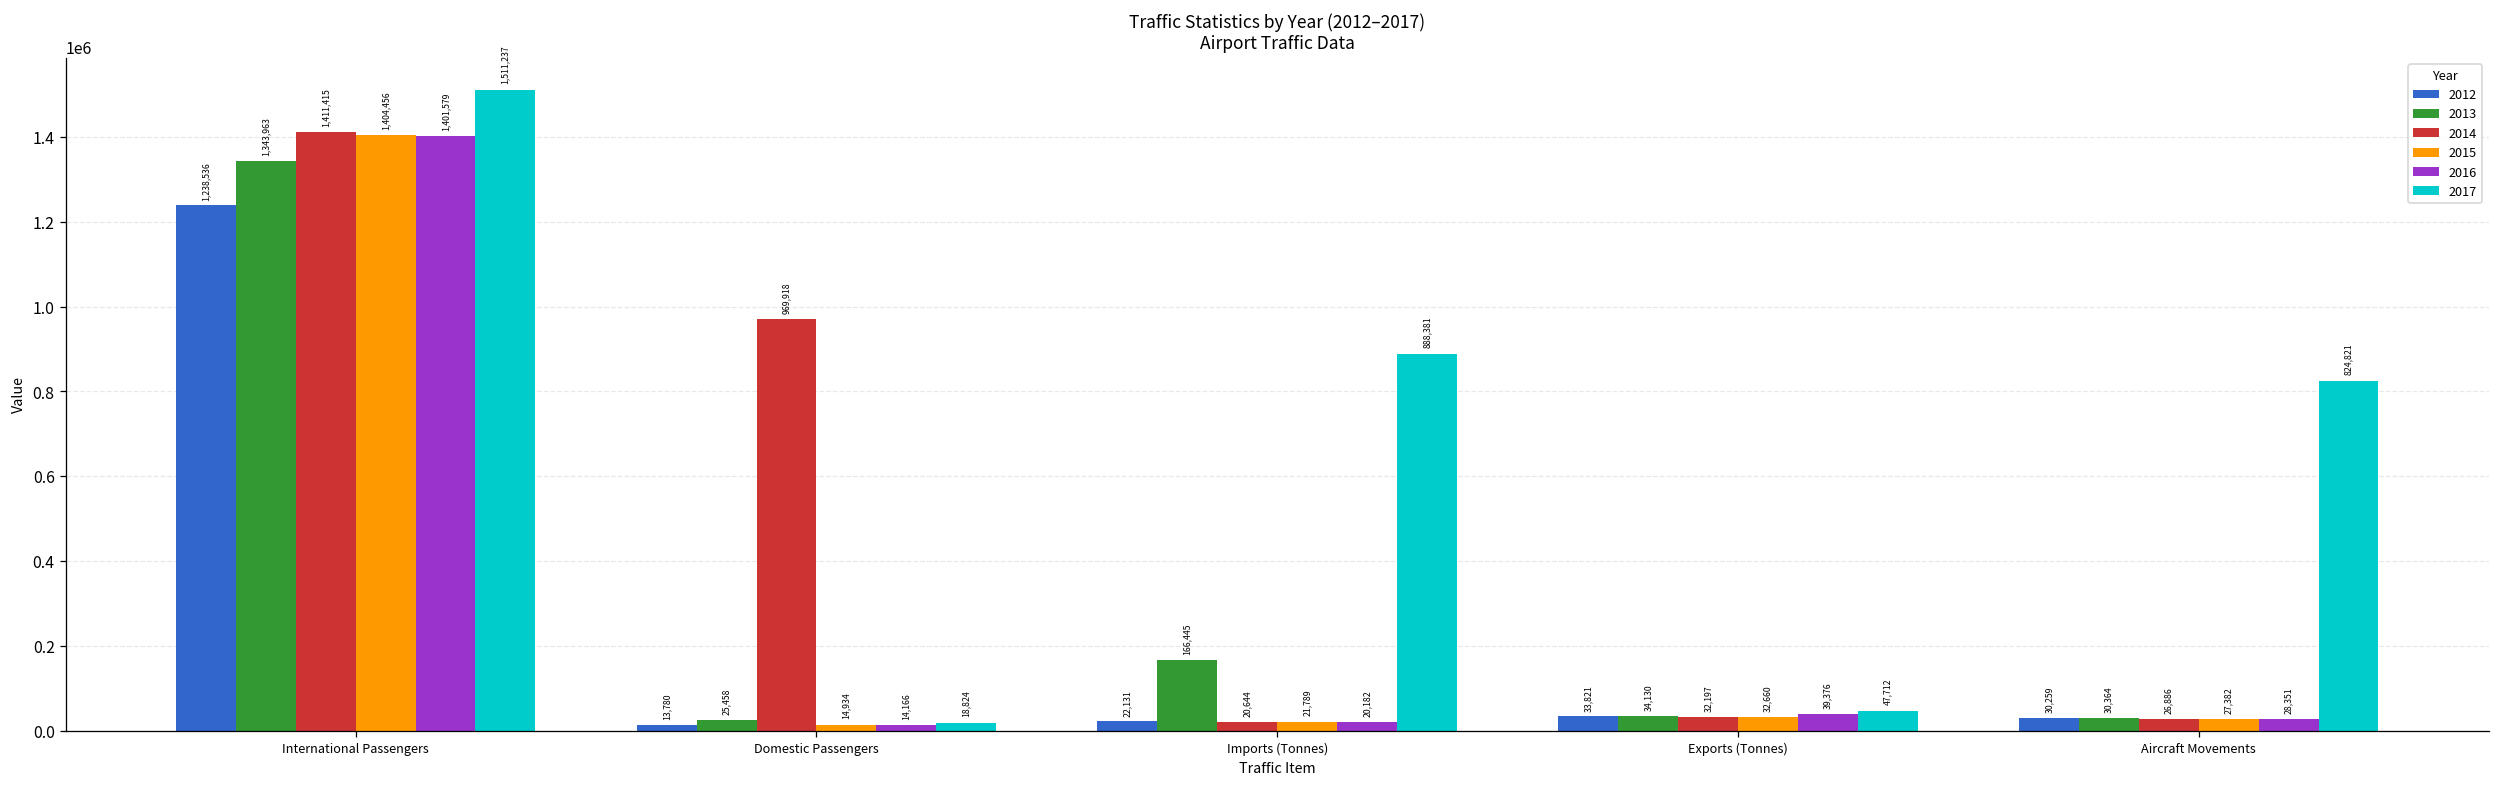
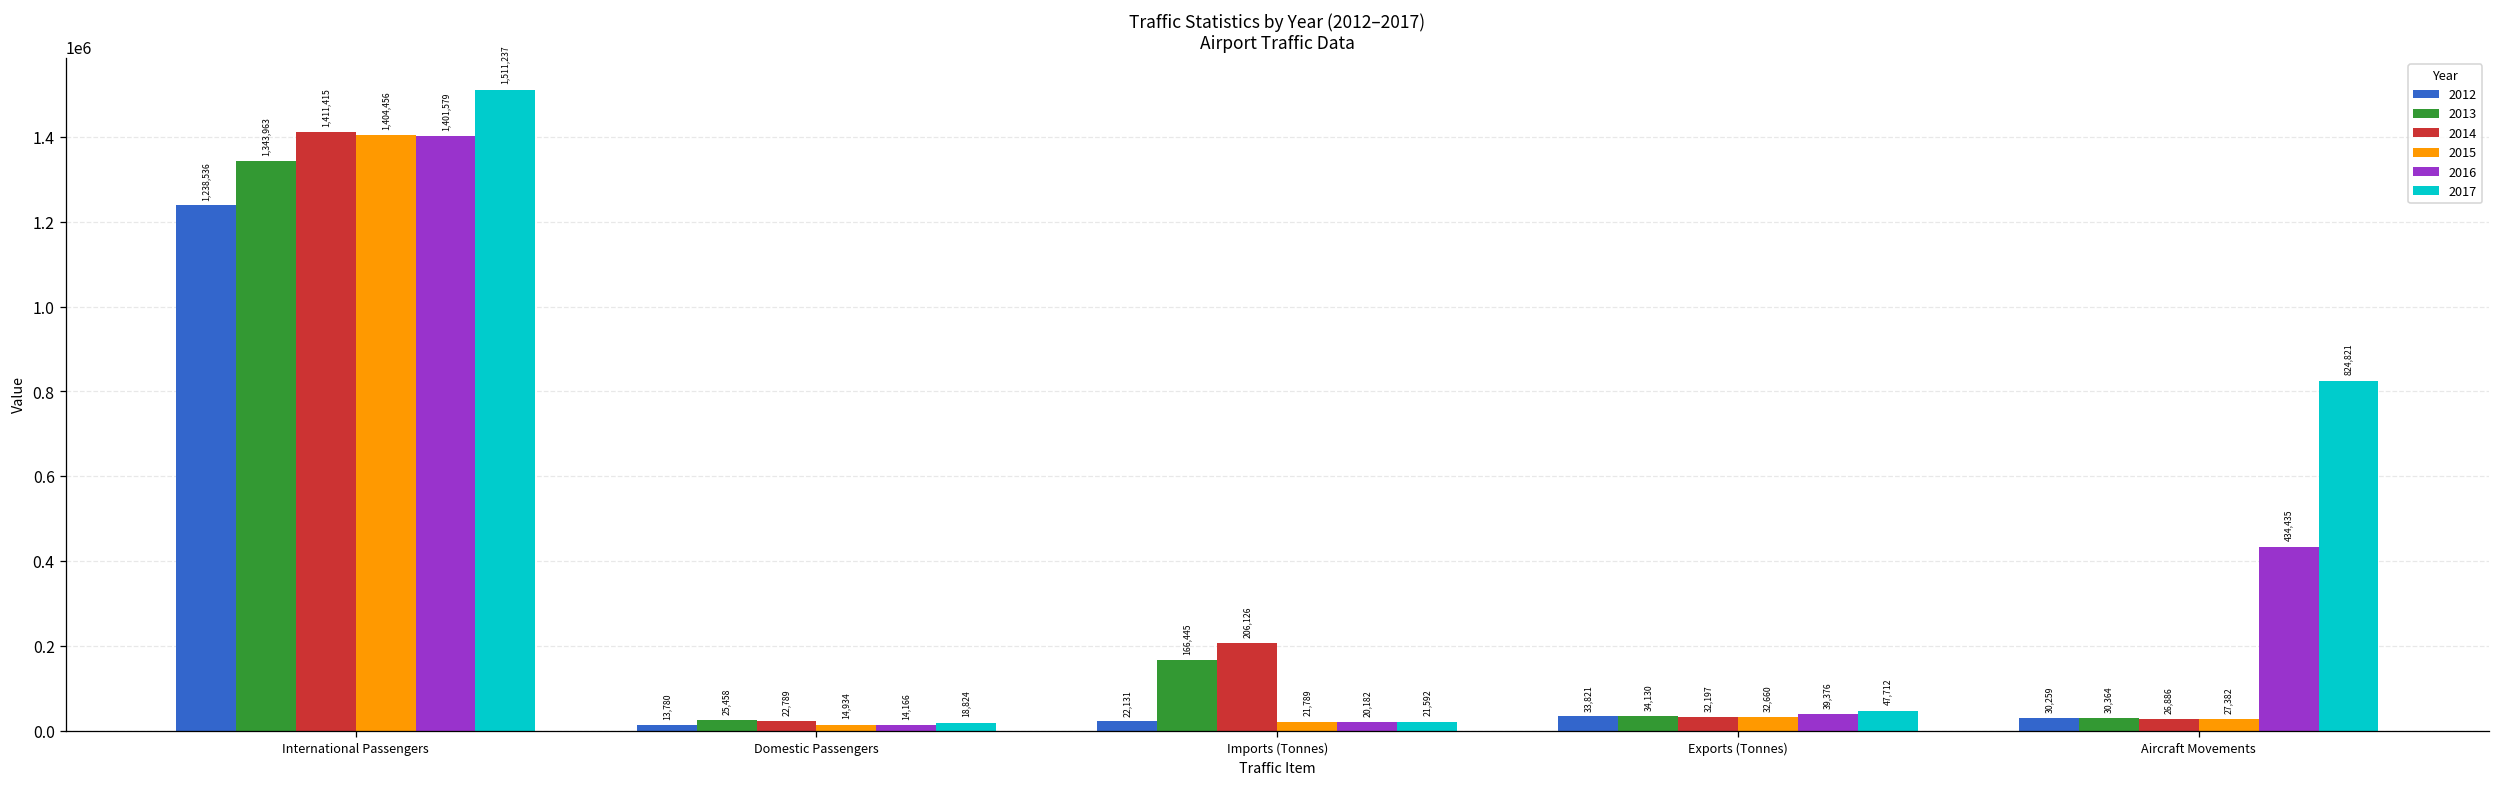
  {
    "2012": {
      "International Passengers": "1,238,536",
      "Domestic Passengers": "13,780",
      "Imports (Tonnes)": "22,131",
      "Exports (Tonnes)": "33,821",
      "Aircraft Movements": "30,259"
    },
    "2013": {
      "International Passengers": "1,343,963",
      "Domestic Passengers": "25,458",
      "Imports (Tonnes)": "166,445",
      "Exports (Tonnes)": "34,130",
      "Aircraft Movements": "30,364"
    },
    "2014": {
      "International Passengers": "1,411,415",
-     "Domestic Passengers": "969,918",
-     "Imports (Tonnes)": "20,644",
+     "Domestic Passengers": "22,789",
+     "Imports (Tonnes)": "206,126",
      "Exports (Tonnes)": "32,197",
      "Aircraft Movements": "26,886"
    },
    "2015": {
      "International Passengers": "1,404,456",
      "Domestic Passengers": "14,934",
      "Imports (Tonnes)": "21,789",
      "Exports (Tonnes)": "32,660",
      "Aircraft Movements": "27,382"
    },
    "2016": {
      "International Passengers": "1,401,579",
      "Domestic Passengers": "14,166",
      "Imports (Tonnes)": "20,182",
      "Exports (Tonnes)": "39,376",
-     "Aircraft Movements": "28,351"
+     "Aircraft Movements": "434,435"
    },
    "2017": {
      "International Passengers": "1,511,237",
      "Domestic Passengers": "18,824",
-     "Imports (Tonnes)": "888,381",
+     "Imports (Tonnes)": "21,592",
      "Exports (Tonnes)": "47,712",
      "Aircraft Movements": "824,821"
    }
  }
